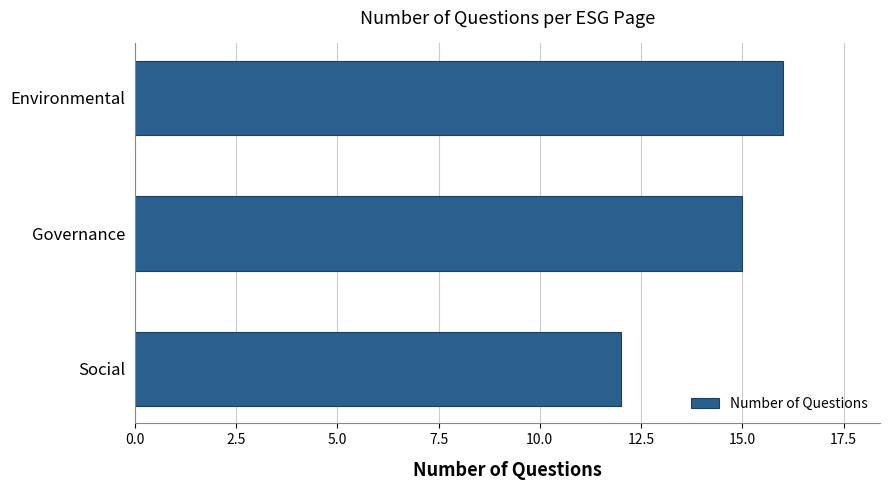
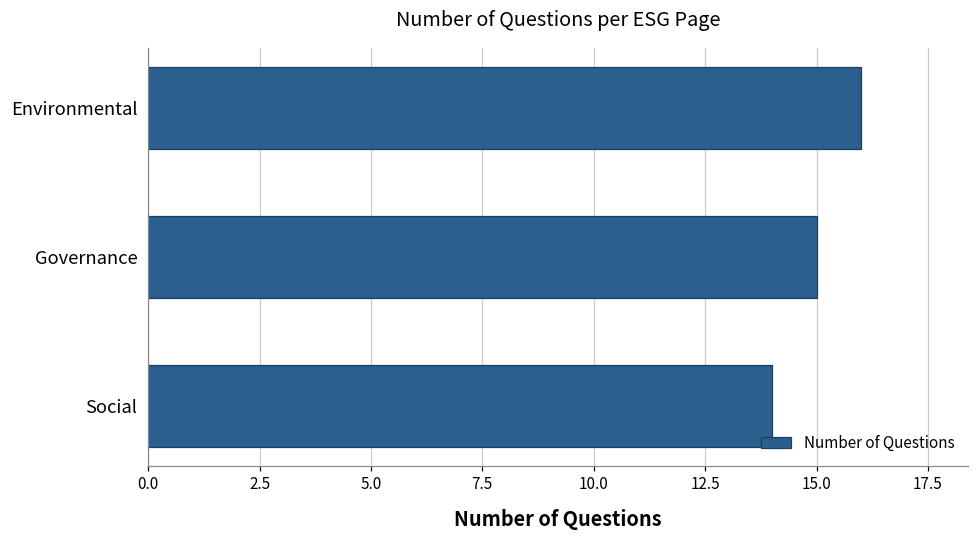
  {
    "Environmental": 16,
    "Governance": 15,
-   "Social": 12
+   "Social": 14
  }
